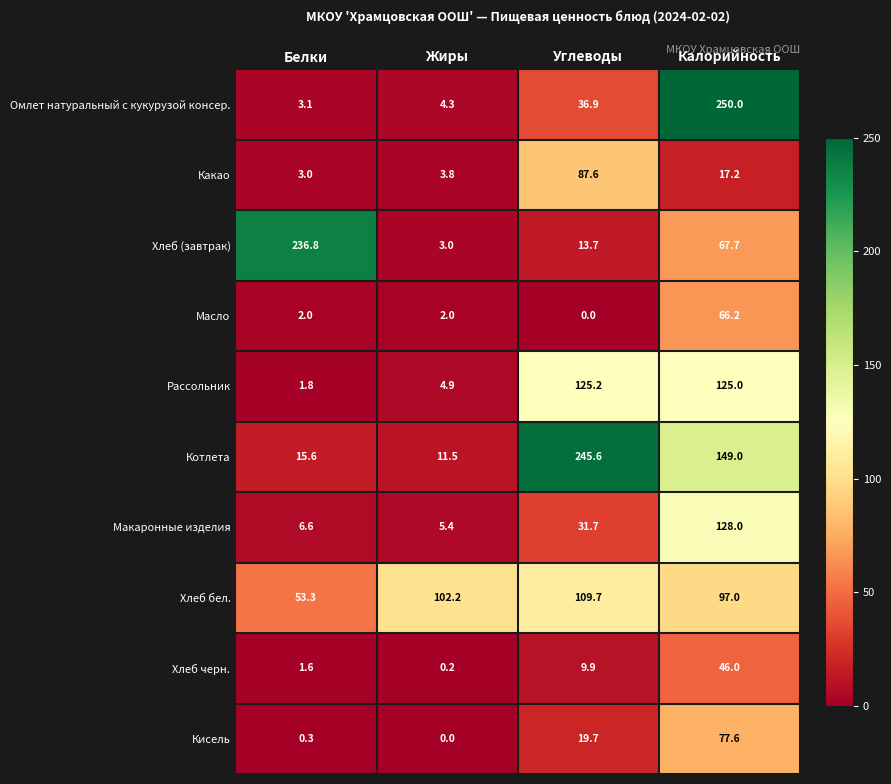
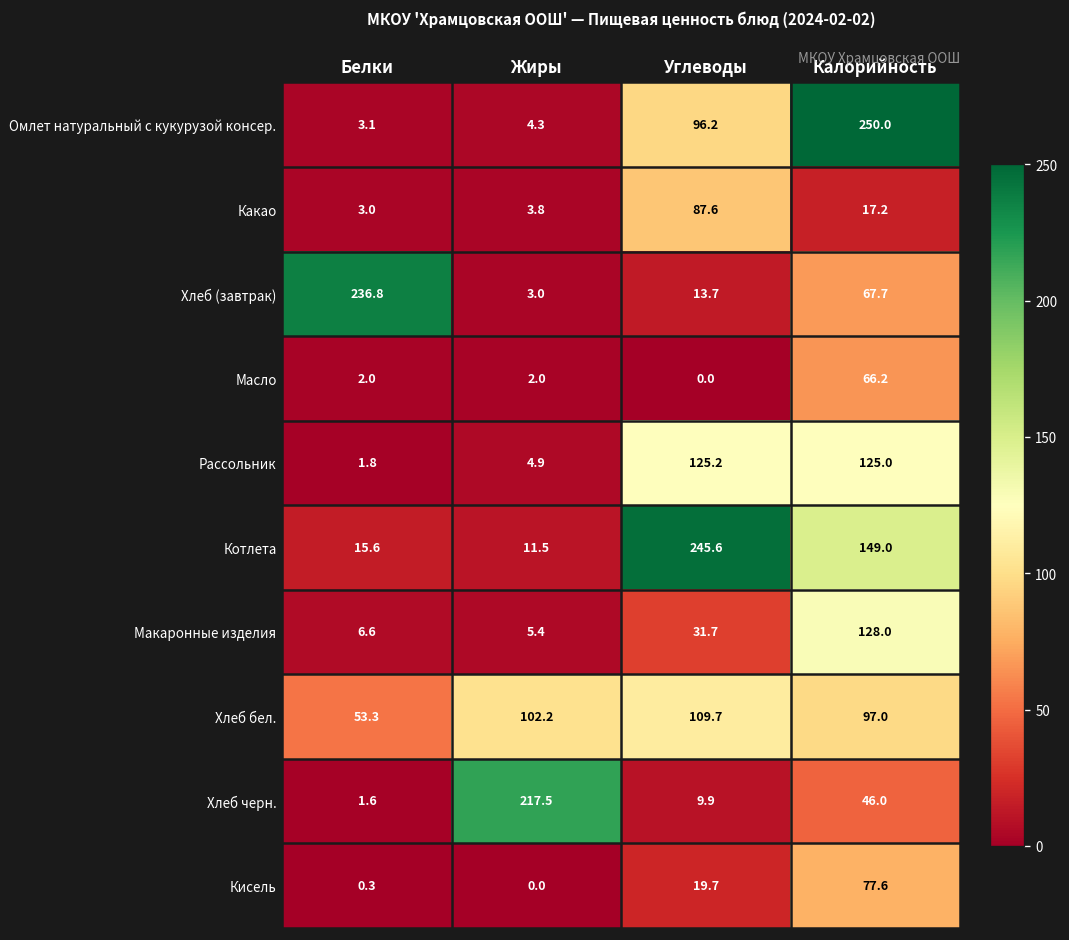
  {
    "Омлет натуральный с кукурузой консер.": {
      "Белки": 3.1,
      "Жиры": 4.3,
-     "Углеводы": 36.9,
+     "Углеводы": 96.2,
      "Калорийность": 250.0
    },
    "Какао": {
      "Белки": 3.0,
      "Жиры": 3.8,
      "Углеводы": 87.6,
      "Калорийность": 17.2
    },
    "Хлеб (завтрак)": {
      "Белки": 236.8,
      "Жиры": 3.0,
      "Углеводы": 13.7,
      "Калорийность": 67.7
    },
    "Масло": {
      "Белки": 2.0,
      "Жиры": 2.0,
      "Углеводы": 0.0,
      "Калорийность": 66.2
    },
    "Рассольник": {
      "Белки": 1.8,
      "Жиры": 4.9,
      "Углеводы": 125.2,
      "Калорийность": 125.0
    },
    "Котлета": {
      "Белки": 15.6,
      "Жиры": 11.5,
      "Углеводы": 245.6,
      "Калорийность": 149.0
    },
    "Макаронные изделия": {
      "Белки": 6.6,
      "Жиры": 5.4,
      "Углеводы": 31.7,
      "Калорийность": 128.0
    },
    "Хлеб бел.": {
      "Белки": 53.3,
      "Жиры": 102.2,
      "Углеводы": 109.7,
      "Калорийность": 97.0
    },
    "Хлеб черн.": {
      "Белки": 1.6,
-     "Жиры": 0.2,
+     "Жиры": 217.5,
      "Углеводы": 9.9,
      "Калорийность": 46.0
    },
    "Кисель": {
      "Белки": 0.3,
      "Жиры": 0.0,
      "Углеводы": 19.7,
      "Калорийность": 77.6
    }
  }
